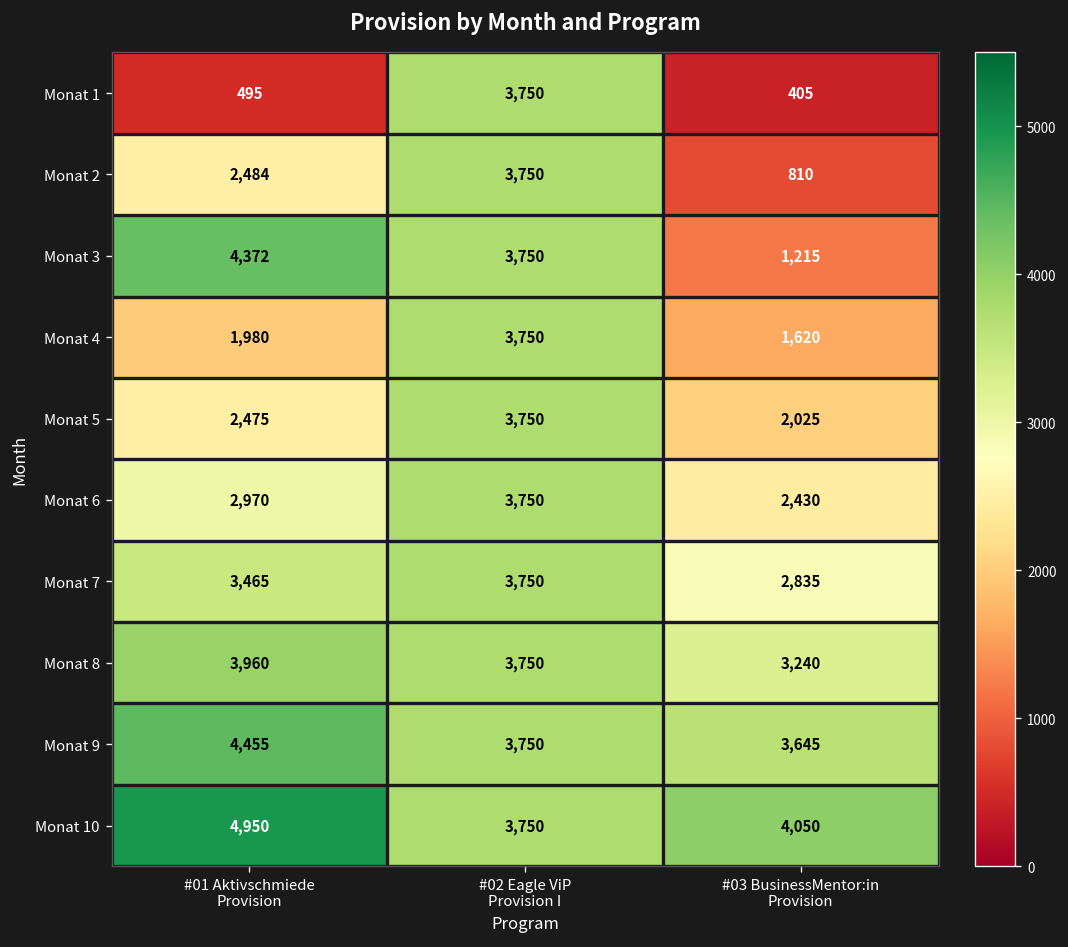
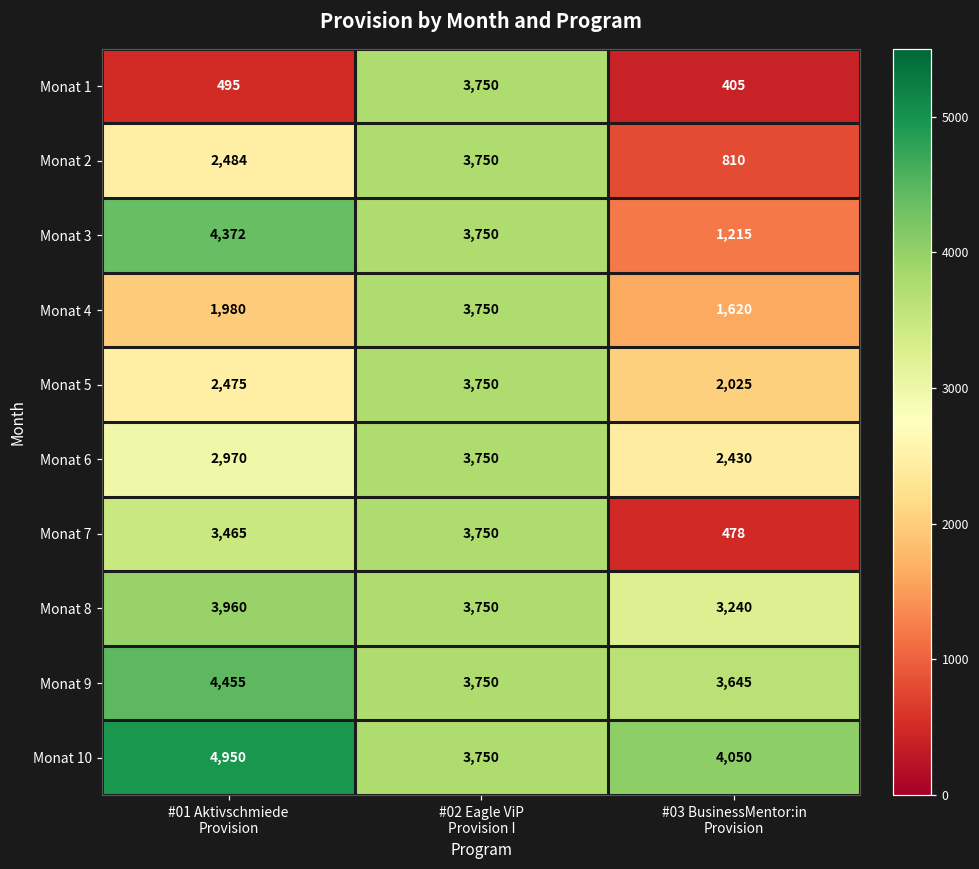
  {
    "Monat 1": {
      "#01 Aktivschmiede Provision": "495",
      "#02 Eagle ViP Provision I": "3,750",
      "#03 BusinessMentor:in Provision": "405"
    },
    "Monat 2": {
      "#01 Aktivschmiede Provision": "2,484",
      "#02 Eagle ViP Provision I": "3,750",
      "#03 BusinessMentor:in Provision": "810"
    },
    "Monat 3": {
      "#01 Aktivschmiede Provision": "4,372",
      "#02 Eagle ViP Provision I": "3,750",
      "#03 BusinessMentor:in Provision": "1,215"
    },
    "Monat 4": {
      "#01 Aktivschmiede Provision": "1,980",
      "#02 Eagle ViP Provision I": "3,750",
      "#03 BusinessMentor:in Provision": "1,620"
    },
    "Monat 5": {
      "#01 Aktivschmiede Provision": "2,475",
      "#02 Eagle ViP Provision I": "3,750",
      "#03 BusinessMentor:in Provision": "2,025"
    },
    "Monat 6": {
      "#01 Aktivschmiede Provision": "2,970",
      "#02 Eagle ViP Provision I": "3,750",
      "#03 BusinessMentor:in Provision": "2,430"
    },
    "Monat 7": {
      "#01 Aktivschmiede Provision": "3,465",
      "#02 Eagle ViP Provision I": "3,750",
-     "#03 BusinessMentor:in Provision": "2,835"
+     "#03 BusinessMentor:in Provision": "478"
    },
    "Monat 8": {
      "#01 Aktivschmiede Provision": "3,960",
      "#02 Eagle ViP Provision I": "3,750",
      "#03 BusinessMentor:in Provision": "3,240"
    },
    "Monat 9": {
      "#01 Aktivschmiede Provision": "4,455",
      "#02 Eagle ViP Provision I": "3,750",
      "#03 BusinessMentor:in Provision": "3,645"
    },
    "Monat 10": {
      "#01 Aktivschmiede Provision": "4,950",
      "#02 Eagle ViP Provision I": "3,750",
      "#03 BusinessMentor:in Provision": "4,050"
    }
  }
